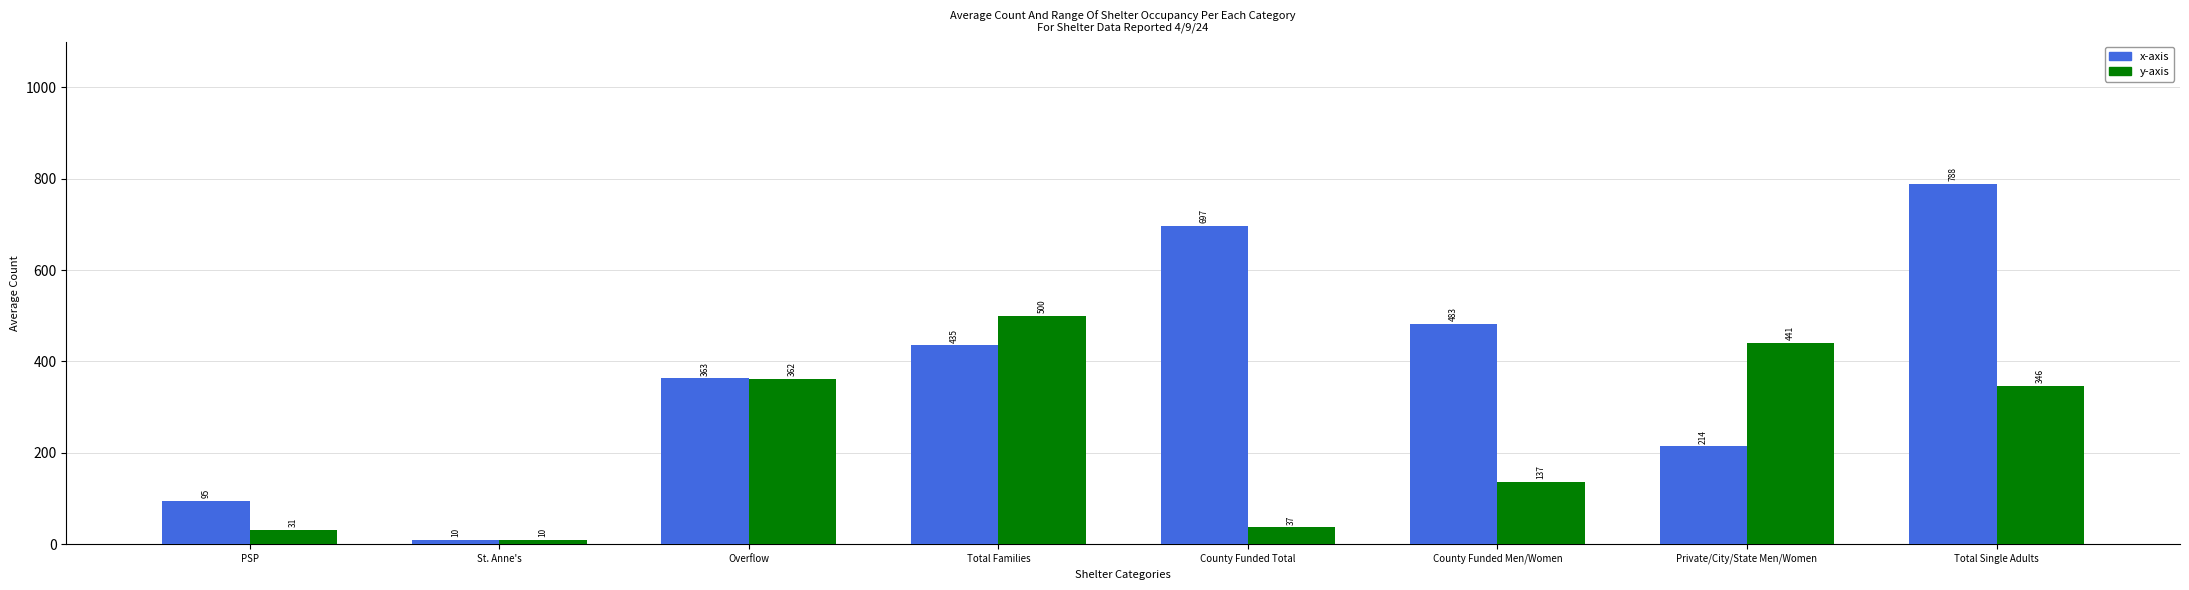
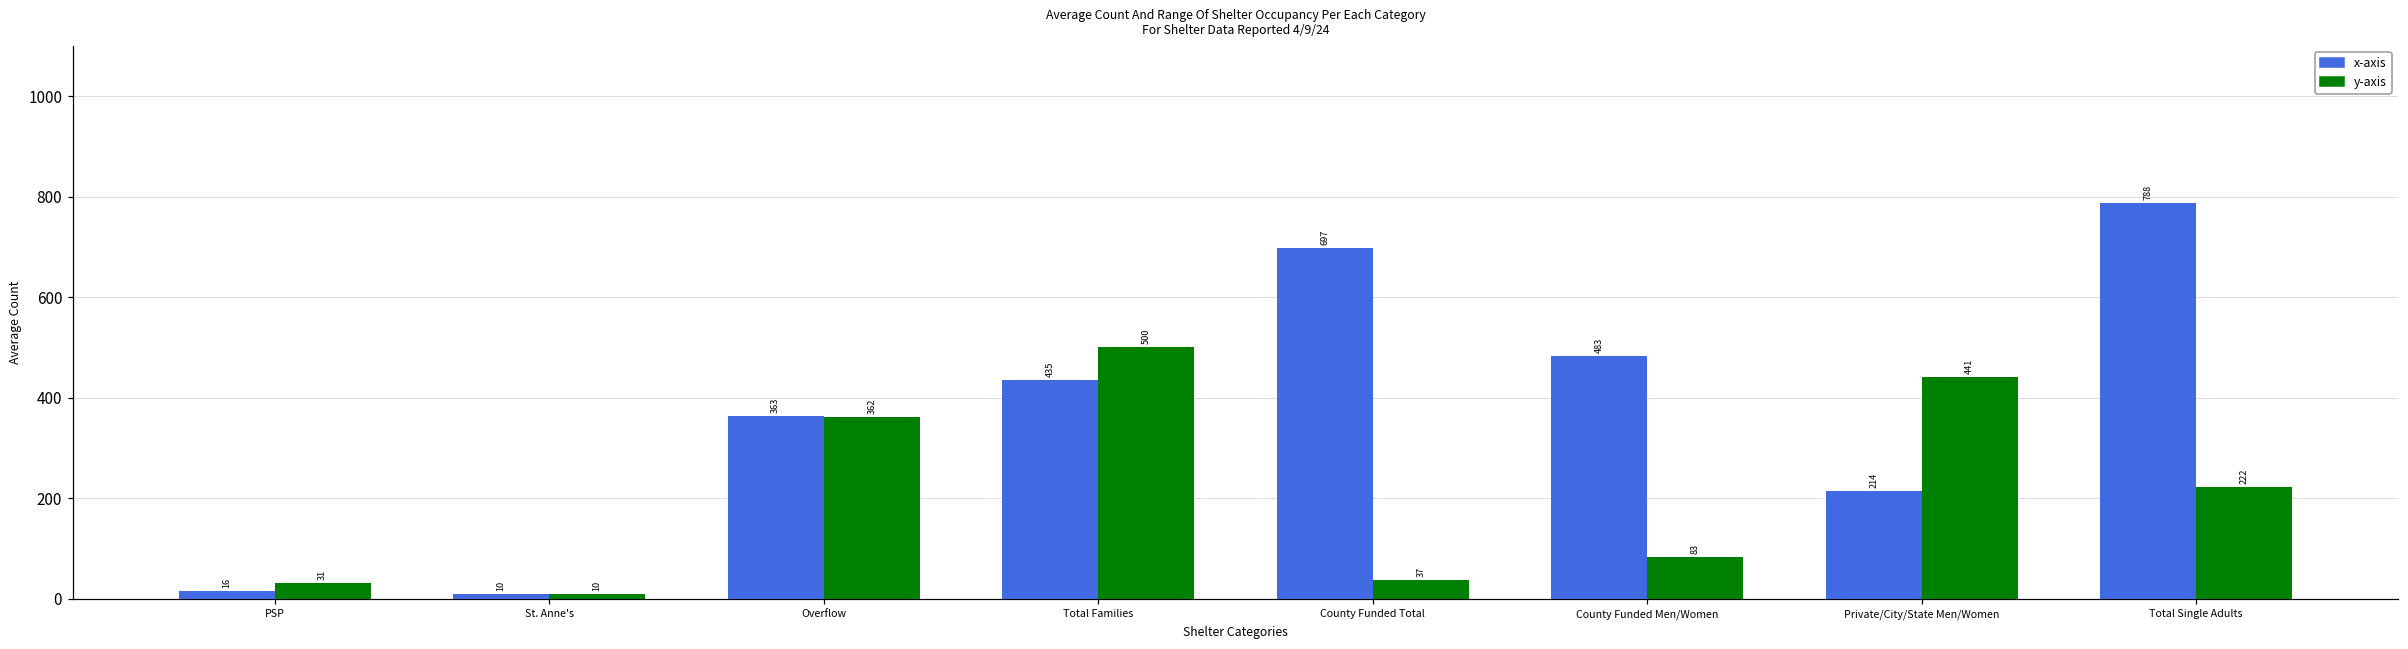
  {
    "x-axis": {
-     "PSP": 95,
+     "PSP": 16,
      "St. Anne's": 10,
      "Overflow": 363,
      "Total Families": 435,
      "County Funded Total": 697,
      "County Funded Men/Women": 483,
      "Private/City/State Men/Women": 214,
      "Total Single Adults": 788
    },
    "y-axis": {
      "PSP": 31,
      "St. Anne's": 10,
      "Overflow": 362,
      "Total Families": 500,
      "County Funded Total": 37,
-     "County Funded Men/Women": 137,
+     "County Funded Men/Women": 83,
      "Private/City/State Men/Women": 441,
-     "Total Single Adults": 346
+     "Total Single Adults": 222
    }
  }
